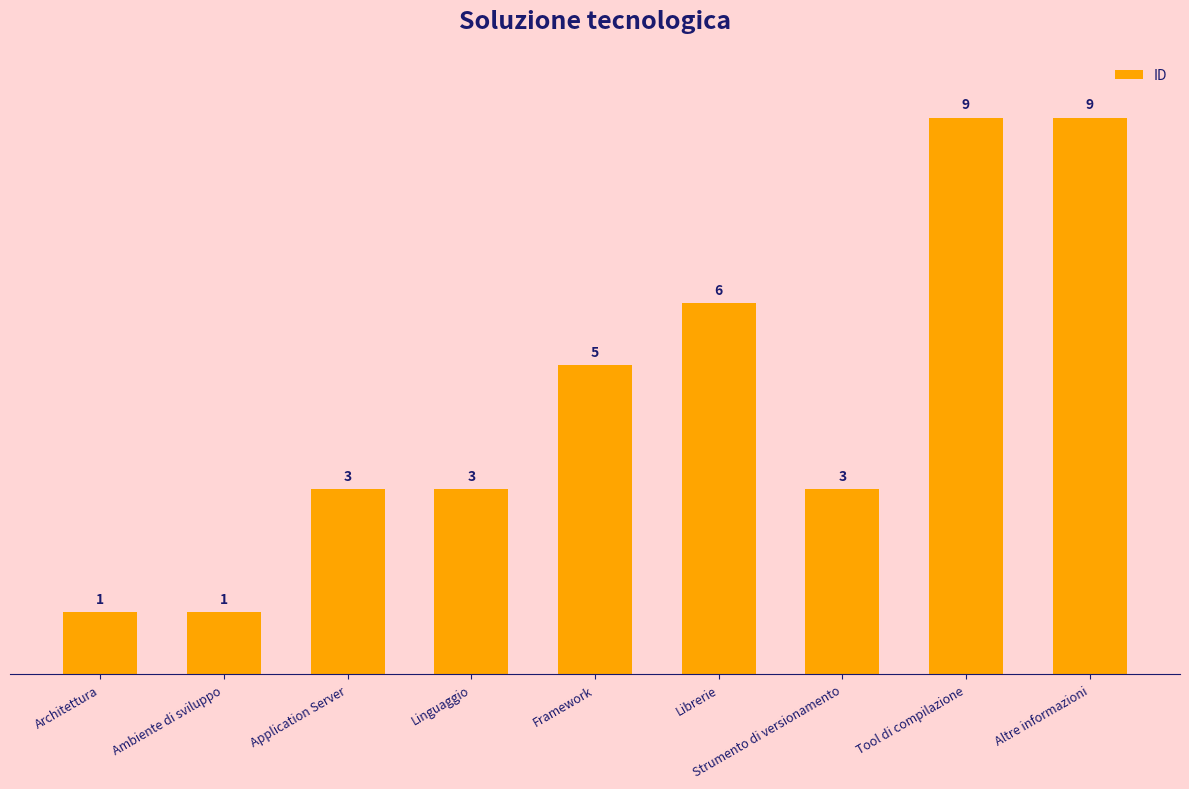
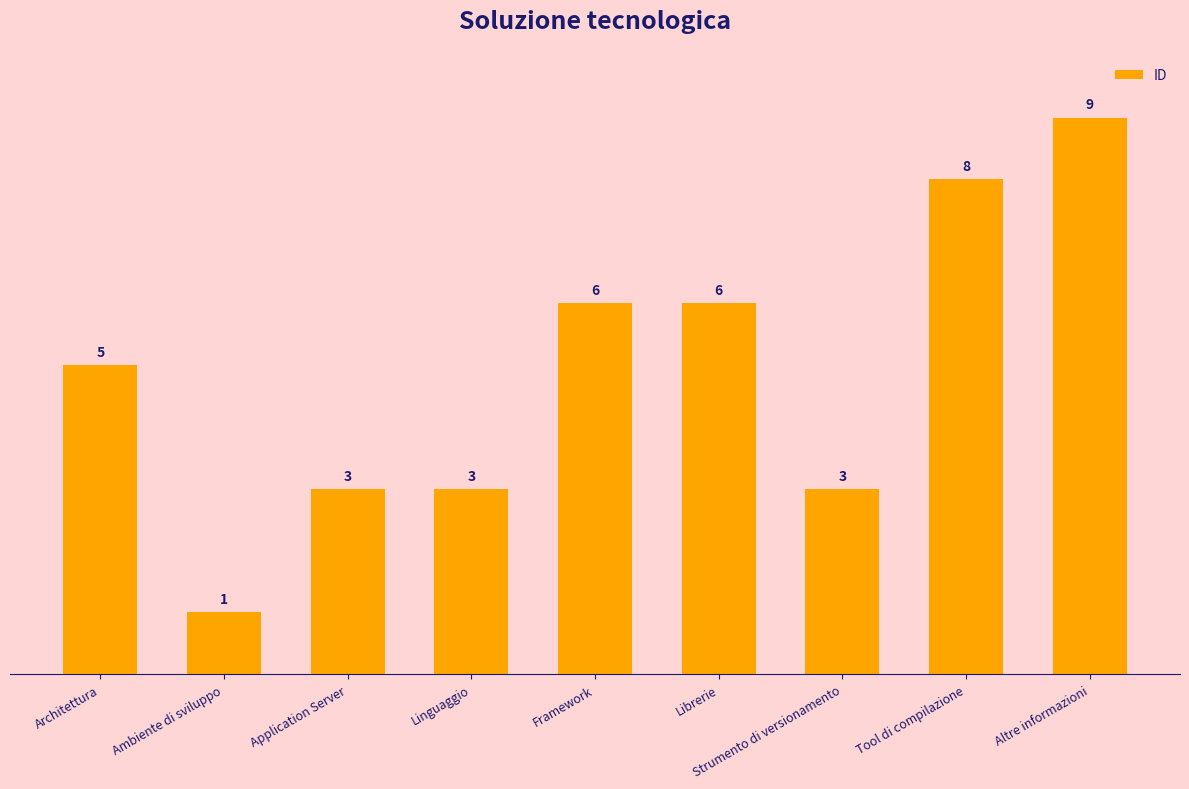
  {
-   "Architettura": 1,
+   "Architettura": 5,
    "Ambiente di sviluppo": 1,
    "Application Server": 3,
    "Linguaggio": 3,
-   "Framework": 5,
+   "Framework": 6,
    "Librerie": 6,
    "Strumento di versionamento": 3,
-   "Tool di compilazione": 9,
+   "Tool di compilazione": 8,
    "Altre informazioni": 9
  }
